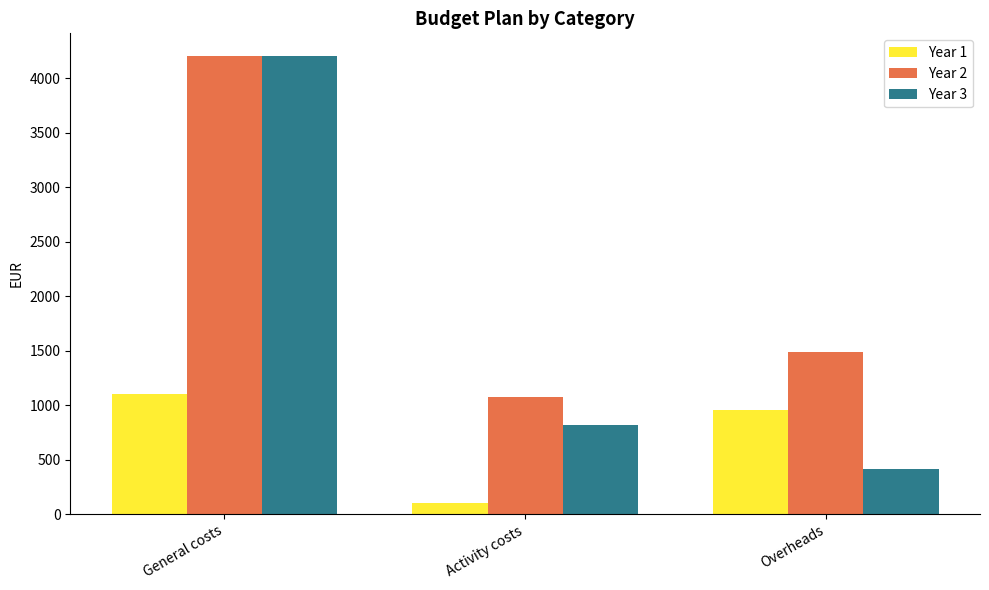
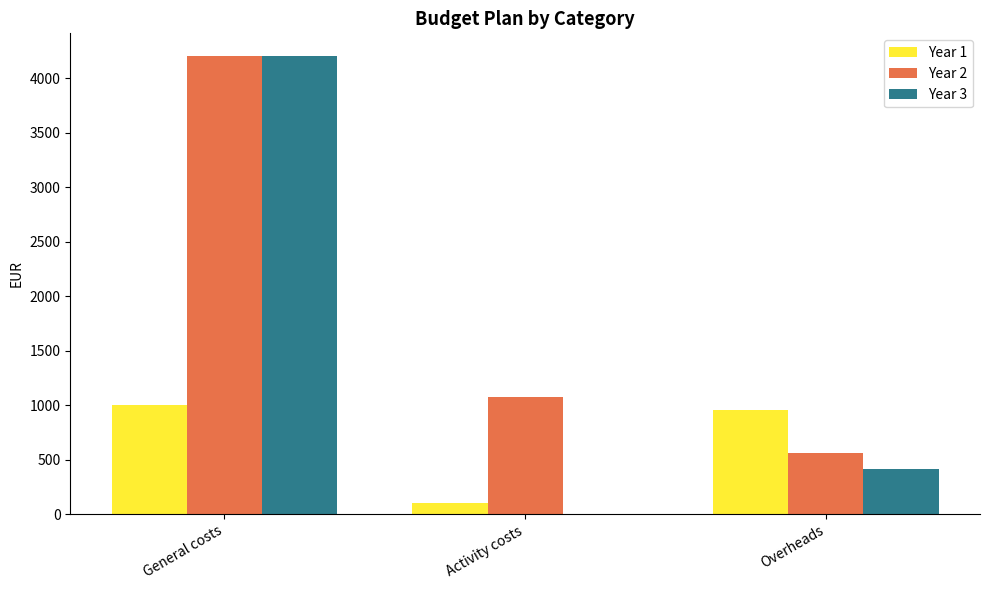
  {
    "Year 1": {
-     "General costs": 1100,
+     "General costs": 1000,
      "Activity costs": 110,
      "Overheads": 950
    },
    "Year 2": {
      "General costs": 4200,
      "Activity costs": 1080,
-     "Overheads": 1490
+     "Overheads": 560
    },
    "Year 3": {
      "General costs": 4200,
-     "Activity costs": 820,
+     "Activity costs": 0,
      "Overheads": 420
    }
  }
